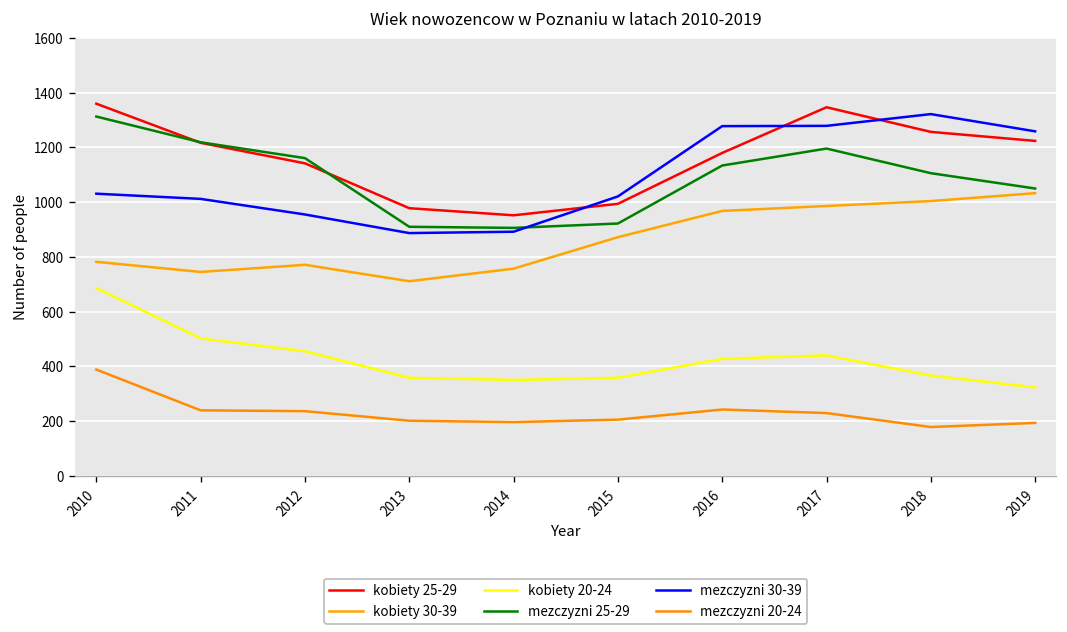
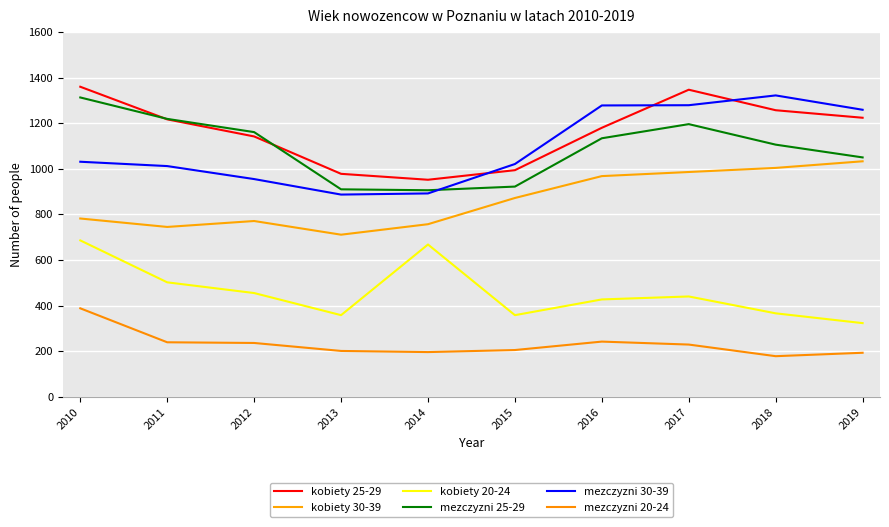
  {
    "kobiety 25-29": {
      "2010": 1360,
      "2012": 1140,
      "2013": 980,
      "2014": 950,
      "2015": 990,
      "2016": 1180,
      "2017": 1350,
      "2018": 1260,
      "2019": 1220
    },
    "kobiety 20-24": {
      "2010": 690,
      "2011": 500,
      "2012": 460,
      "2013": 360,
-     "2014": 350,
+     "2014": 670,
      "2015": 360,
      "2016": 430,
      "2017": 440,
      "2018": 370,
      "2019": 320
    },
    "mezczyzni 25-29": {
      "2010": 1310,
      "2012": 1160,
      "2013": 910,
      "2014": 910,
      "2015": 920,
      "2016": 1130,
      "2017": 1200,
      "2018": 1110,
      "2019": 1050
    },
    "mezczyzni 30-39": {
      "2010": 1030,
      "2011": 1010,
      "2012": 960,
      "2013": 890,
      "2014": 890,
      "2015": 1020,
      "2016": 1280,
      "2017": 1280,
      "2018": 1320,
      "2019": 1260
    }
  }
